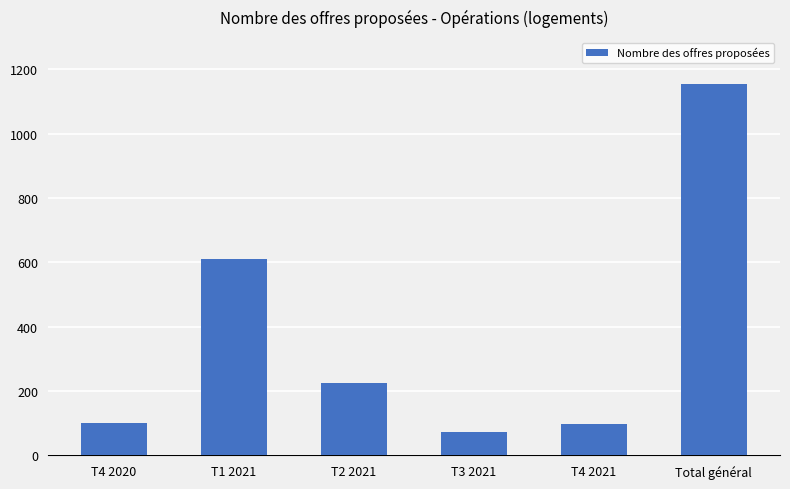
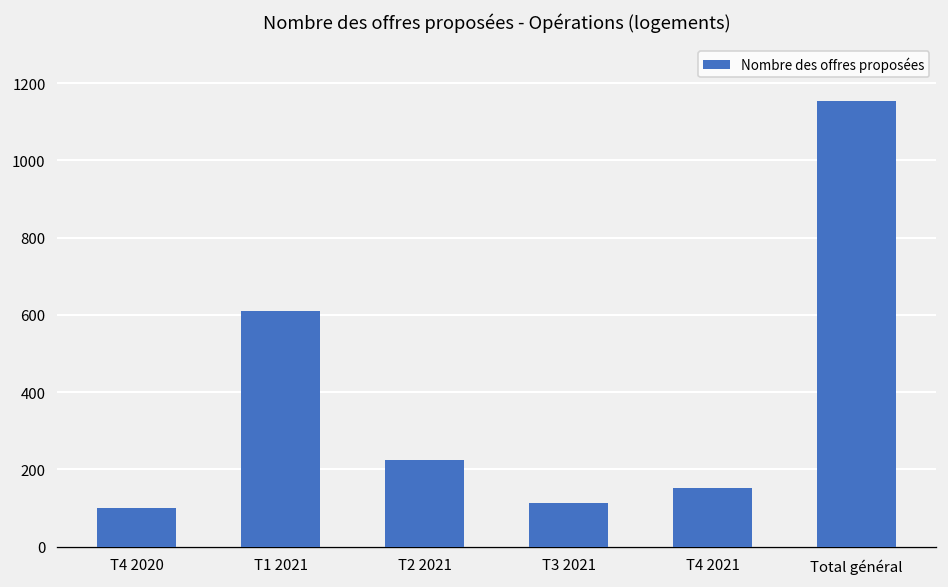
  {
    "T4 2020": 100,
    "T1 2021": 610,
    "T2 2021": 220,
-   "T3 2021": 70,
-   "T4 2021": 100,
+   "T3 2021": 110,
+   "T4 2021": 150,
    "Total général": 1160
  }
